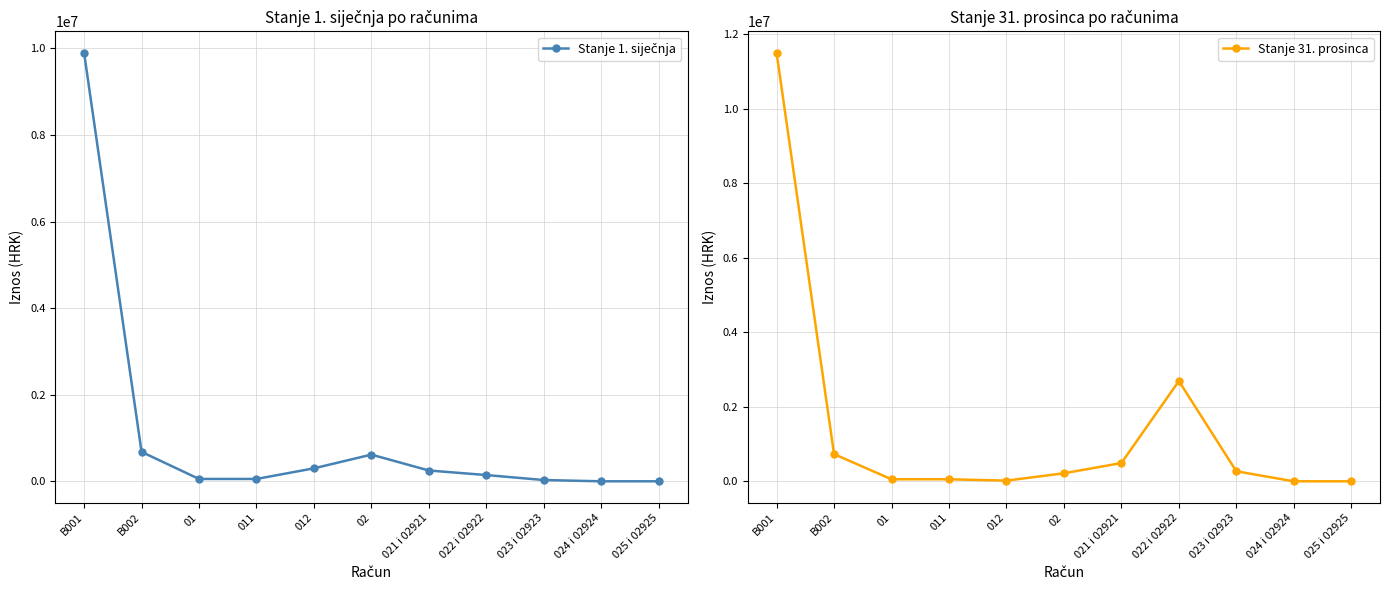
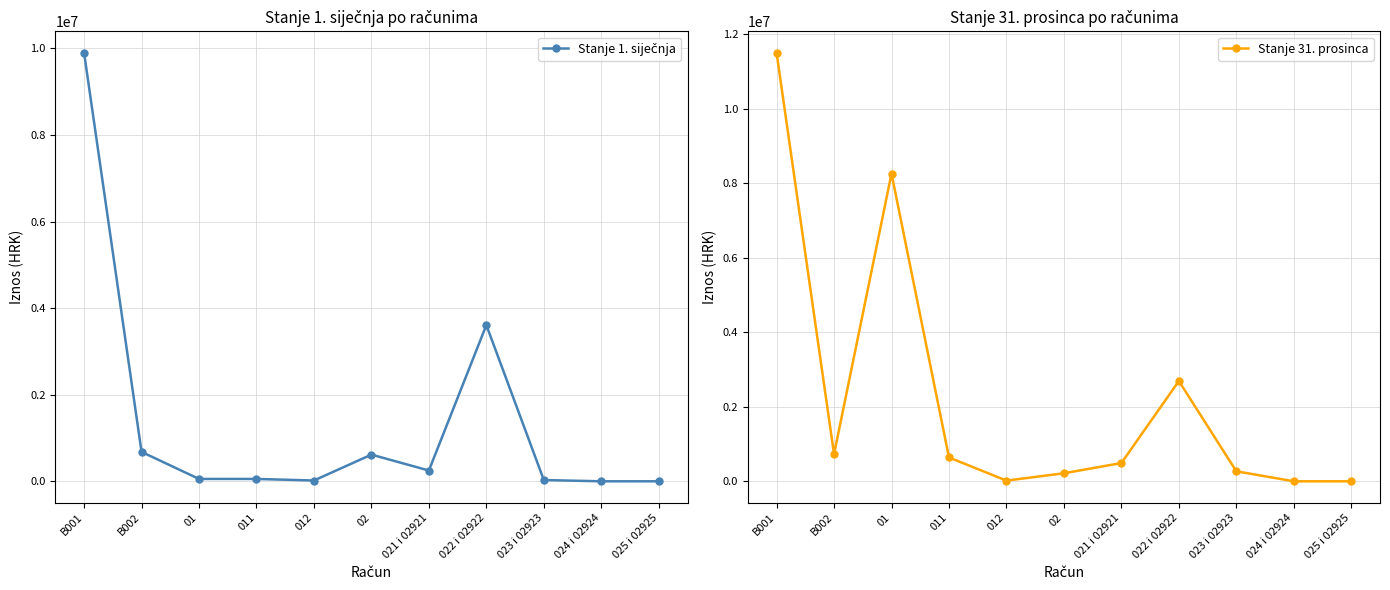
  {
    "Stanje 1. siječnja po računima": {
      "B001": 9900000,
      "B002": 700000,
      "01": 100000,
      "011": 100000,
-     "012": 300000,
+     "012": 0,
      "02": 600000,
      "021 i 02921": 200000,
-     "022 i 02922": 100000,
+     "022 i 02922": 3600000,
      "023 i 02923": 0,
      "024 i 02924": 0,
      "025 i 02925": 0
    },
    "Stanje 31. prosinca po računima": {
      "B001": 11500000,
      "B002": 700000,
-     "01": 100000,
-     "011": 100000,
+     "01": 8300000,
+     "011": 600000,
      "012": 0,
      "02": 200000,
      "021 i 02921": 500000,
      "022 i 02922": 2700000,
      "023 i 02923": 300000,
      "024 i 02924": 0,
      "025 i 02925": 0
    }
  }
